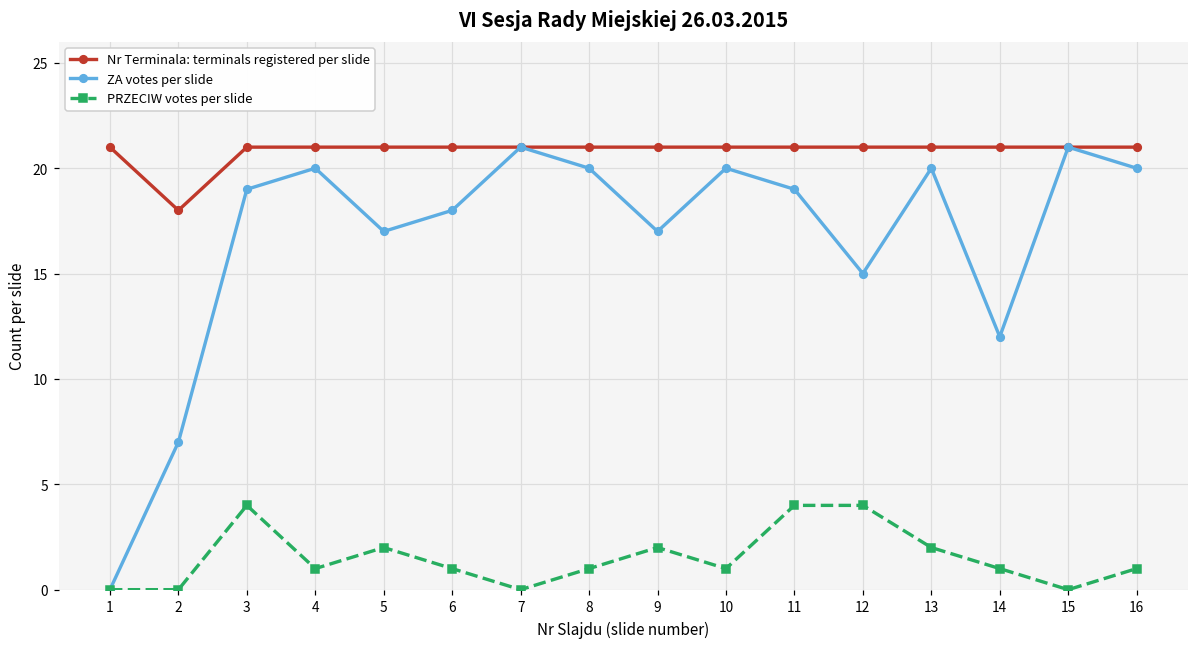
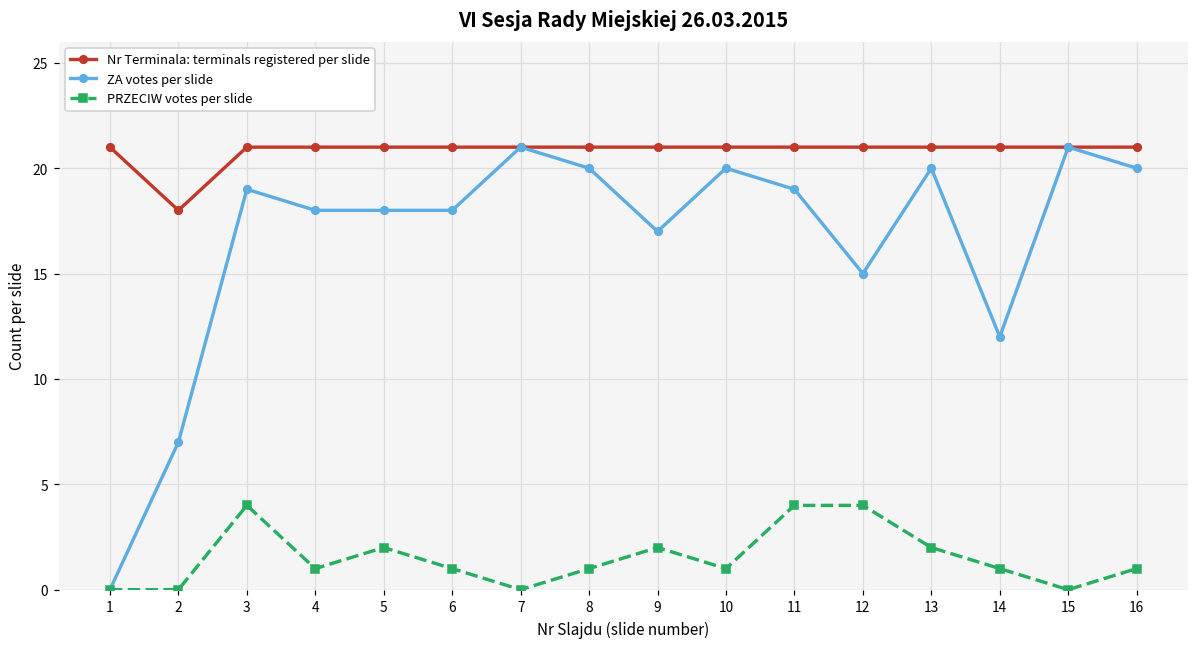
  {
    "Nr Terminala: terminals registered per slide": {
      "1": 21,
      "2": 18,
      "3": 21,
      "4": 21,
      "5": 21,
      "6": 21,
      "8": 21,
      "9": 21,
      "10": 21,
      "11": 21,
      "12": 21,
      "13": 21,
      "14": 21,
      "16": 21
    },
    "ZA votes per slide": {
      "2": 7,
      "3": 19,
-     "4": 20,
-     "5": 17,
+     "4": 18,
+     "5": 18,
      "6": 18,
      "8": 20,
      "9": 17,
      "10": 20,
      "11": 19,
      "12": 15,
      "13": 20,
      "14": 12,
      "16": 20
    },
    "PRZECIW votes per slide": {
      "2": 0,
      "3": 4,
      "4": 1,
      "5": 2,
      "6": 1,
      "7": 0,
      "8": 1,
      "9": 2,
      "10": 1,
      "11": 4,
      "12": 4,
      "13": 2,
      "14": 1,
      "15": 0,
      "16": 1
    }
  }
